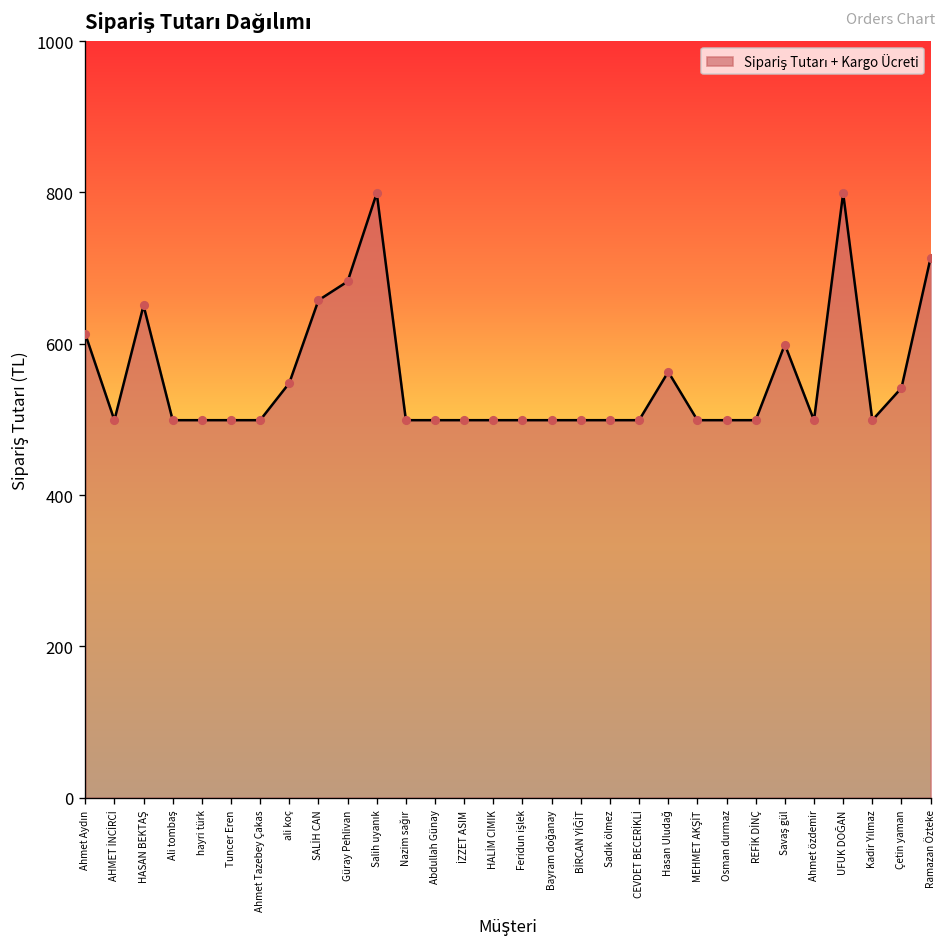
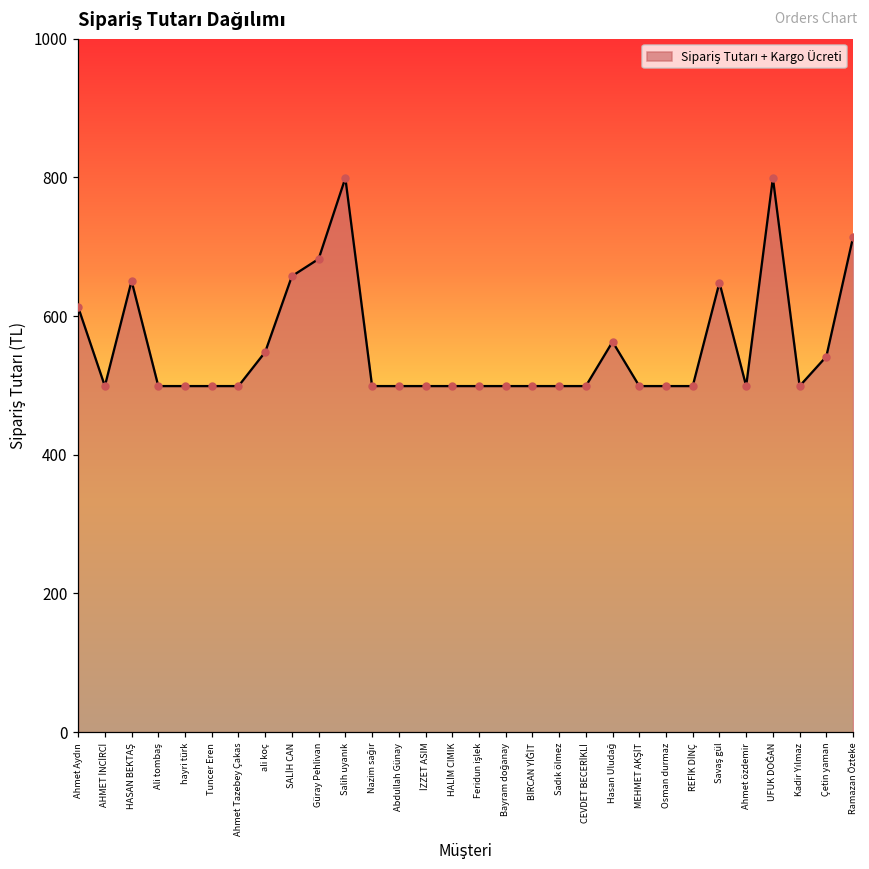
  {
    "Ahmet Aydın": 610,
    "AHMET İNCİRCİ": 500,
    "HASAN BEKTAŞ": 650,
    "Ali tombaş": 500,
    "hayri türk": 500,
    "Tuncer Eren": 500,
    "Ahmet Tazebey Çakas": 500,
    "ali koç": 550,
    "SALİH CAN": 660,
    "Güray Pehlivan": 680,
    "Salih uyanık": 800,
    "Nazim sağır": 500,
    "Abdullah Günay": 500,
    "İZZET ASIM": 500,
    "HALİM CIMIK": 500,
    "Feridun işlek": 500,
    "Bayram doğanay": 500,
    "BİRCAN YİĞİT": 500,
    "Sadık ölmez": 500,
    "CEVDET BECERİKLİ": 500,
    "Hasan Uludağ": 560,
    "MEHMET AKŞİT": 500,
    "Osman durmaz": 500,
    "REFİK DİNÇ": 500,
-   "Savaş gül": 600,
+   "Savaş gül": 650,
    "Ahmet özdemir": 500,
    "UFUK DOĞAN": 800,
    "Kadir Yılmaz": 500,
    "Çetin yaman": 540,
    "Ramazan Özteke": 710
  }
